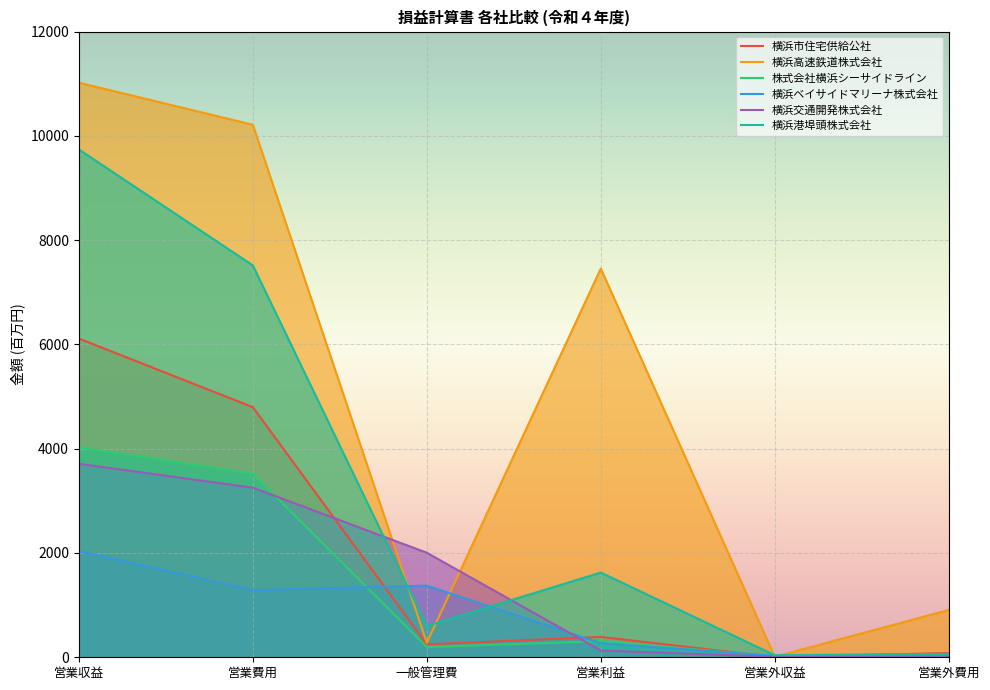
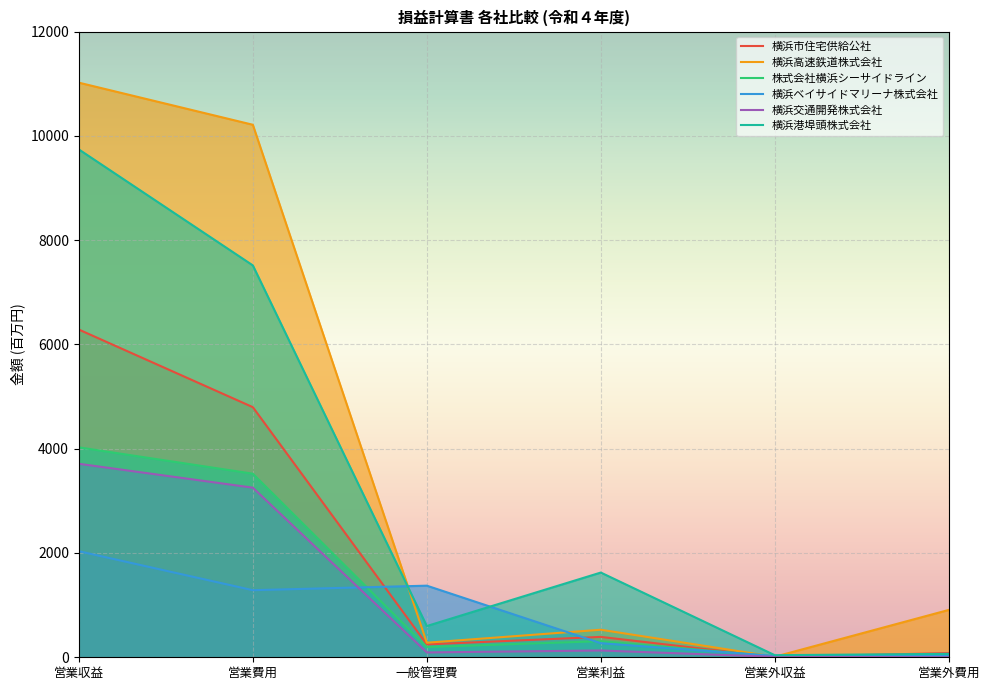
  {
    "横浜市住宅供給公社": {
-     "営業収益": 6100,
+     "営業収益": 6300,
      "営業費用": 4800,
      "営業利益": 400
    },
    "横浜高速鉄道株式会社": {
      "営業収益": 11000,
      "営業費用": 10200,
-     "営業利益": 7500,
+     "営業利益": 500,
      "営業外費用": 900
    },
    "横浜ベイサイドマリーナ株式会社": {
      "営業収益": 2000,
      "営業費用": 1300,
      "一般管理費": 1400
    },
    "横浜交通開発株式会社": {
      "営業収益": 3700,
      "営業費用": 3300,
-     "一般管理費": 2000,
+     "一般管理費": 100,
      "営業利益": 100
    }
  }
